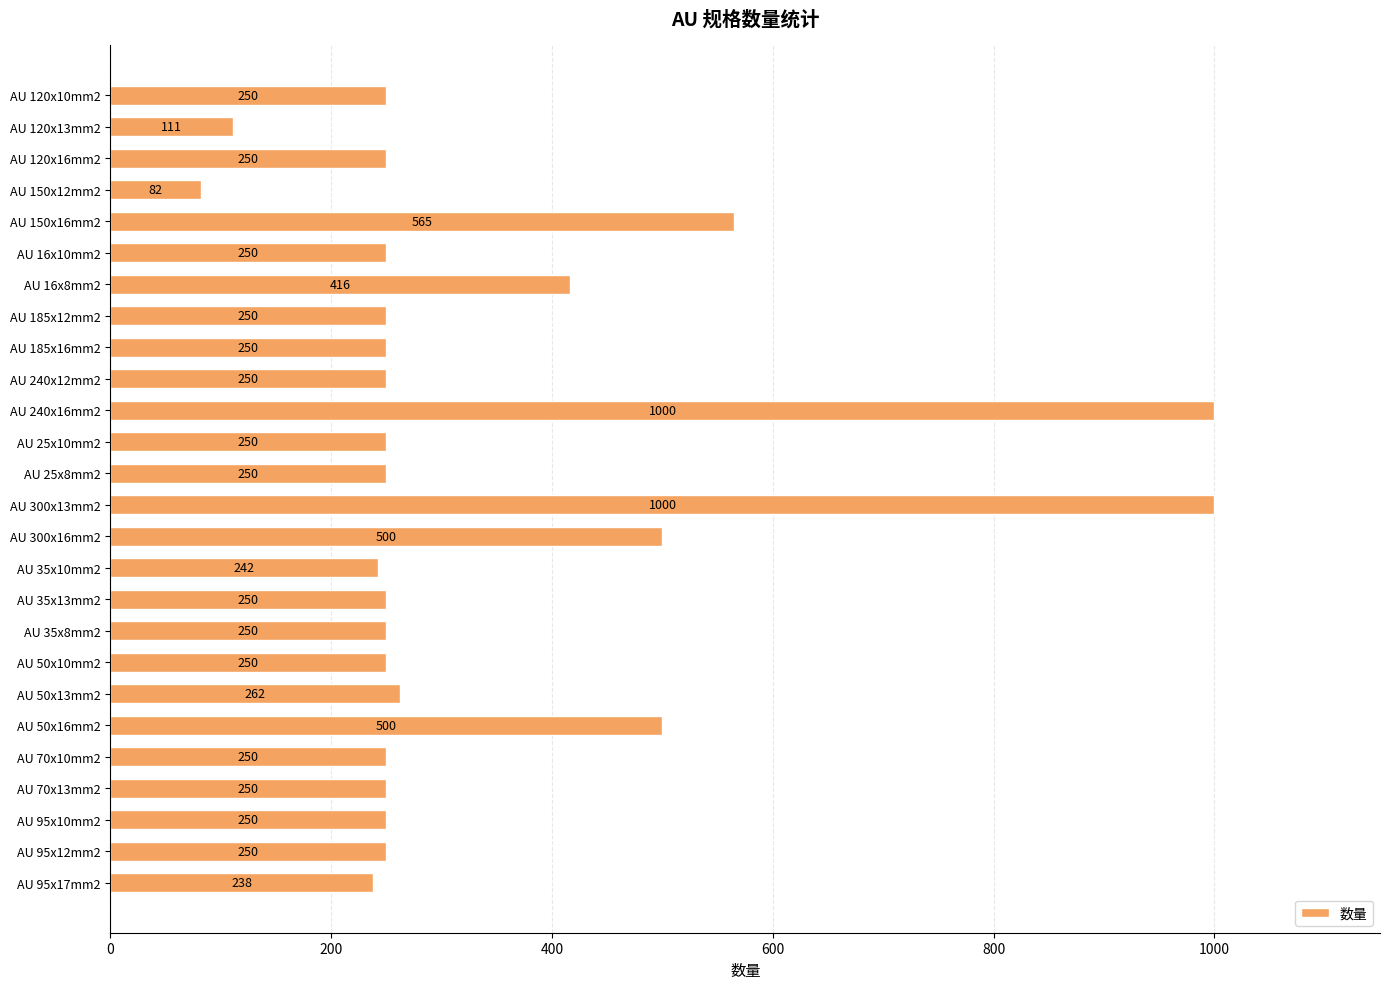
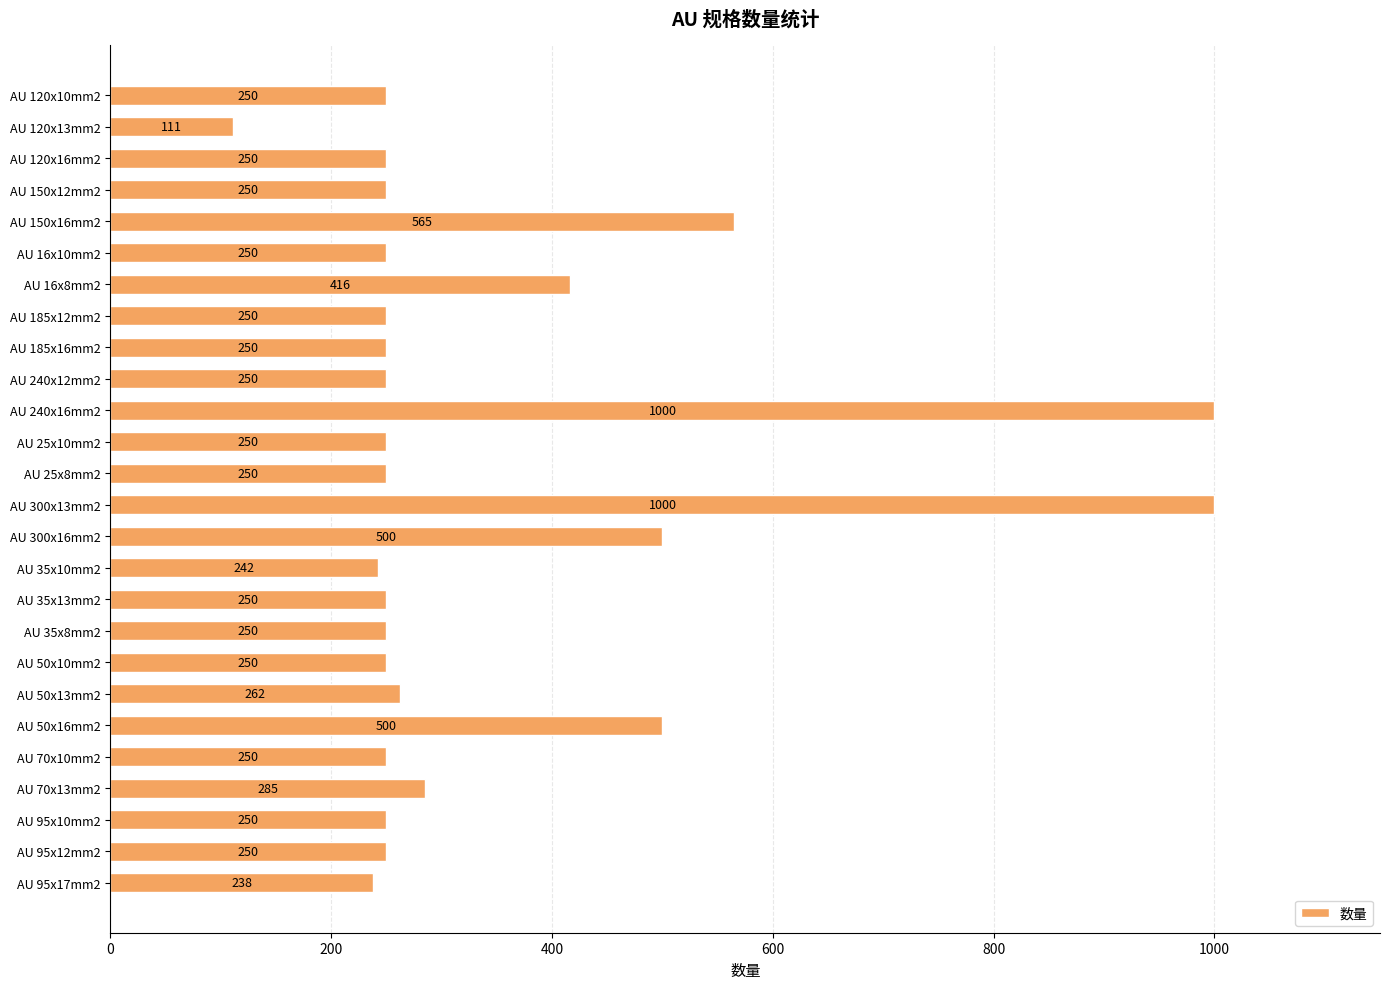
  {
    "AU 120x10mm2": 250,
    "AU 120x13mm2": 111,
    "AU 120x16mm2": 250,
-   "AU 150x12mm2": 82,
+   "AU 150x12mm2": 250,
    "AU 150x16mm2": 565,
    "AU 16x10mm2": 250,
    "AU 16x8mm2": 416,
    "AU 185x12mm2": 250,
    "AU 185x16mm2": 250,
    "AU 240x12mm2": 250,
    "AU 240x16mm2": 1000,
    "AU 25x10mm2": 250,
    "AU 25x8mm2": 250,
    "AU 300x13mm2": 1000,
    "AU 300x16mm2": 500,
    "AU 35x10mm2": 242,
    "AU 35x13mm2": 250,
    "AU 35x8mm2": 250,
    "AU 50x10mm2": 250,
    "AU 50x13mm2": 262,
    "AU 50x16mm2": 500,
    "AU 70x10mm2": 250,
-   "AU 70x13mm2": 250,
+   "AU 70x13mm2": 285,
    "AU 95x10mm2": 250,
    "AU 95x12mm2": 250,
    "AU 95x17mm2": 238
  }
